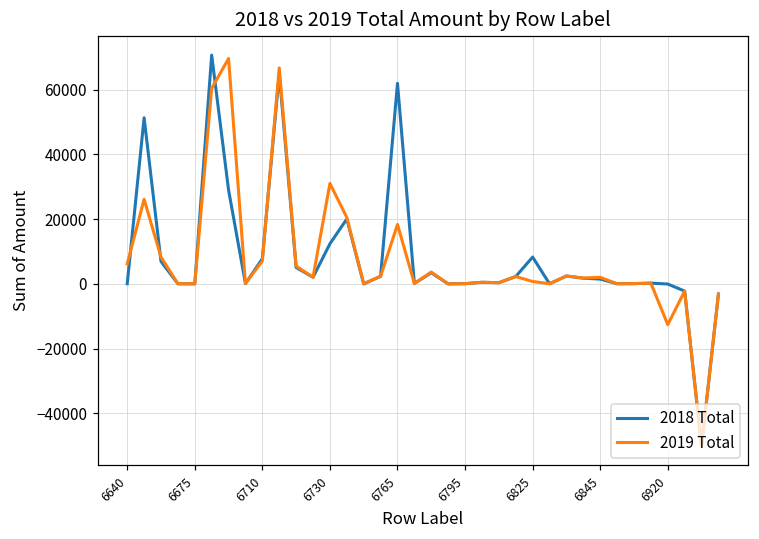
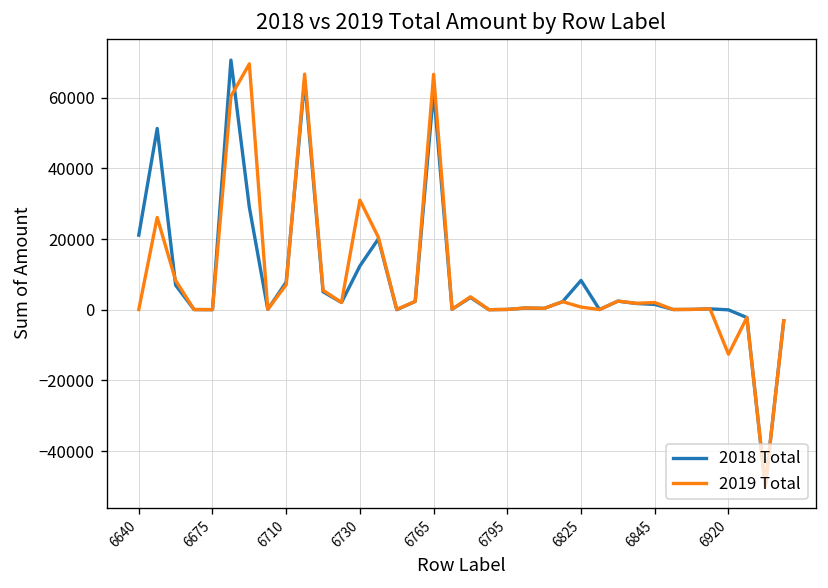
  {
    "2018 Total": {
-     "6640": 0,
+     "6640": 21000,
      "6730": 12000,
      "6765": 62000,
      "6825": 8000,
      "6920": 0
    },
    "2019 Total": {
-     "6640": 6000,
+     "6640": 0,
      "6730": 31000,
-     "6765": 18000,
+     "6765": 67000,
      "6825": 1000,
      "6920": -13000
    }
  }
